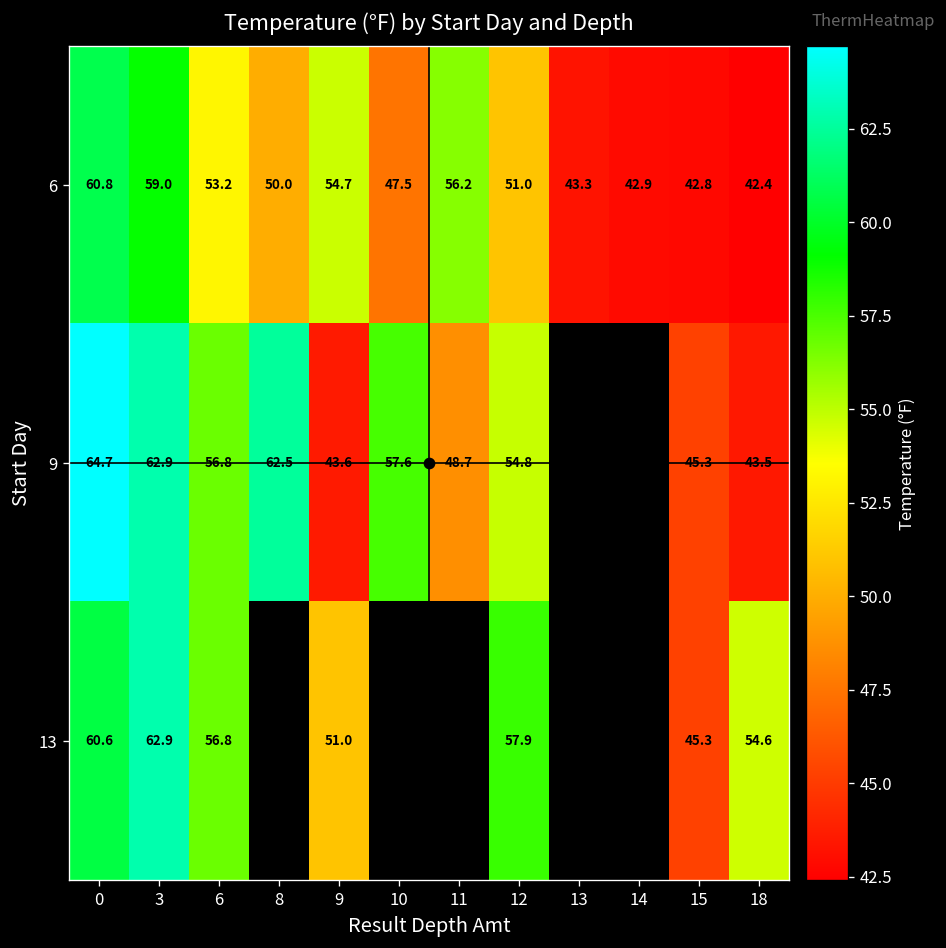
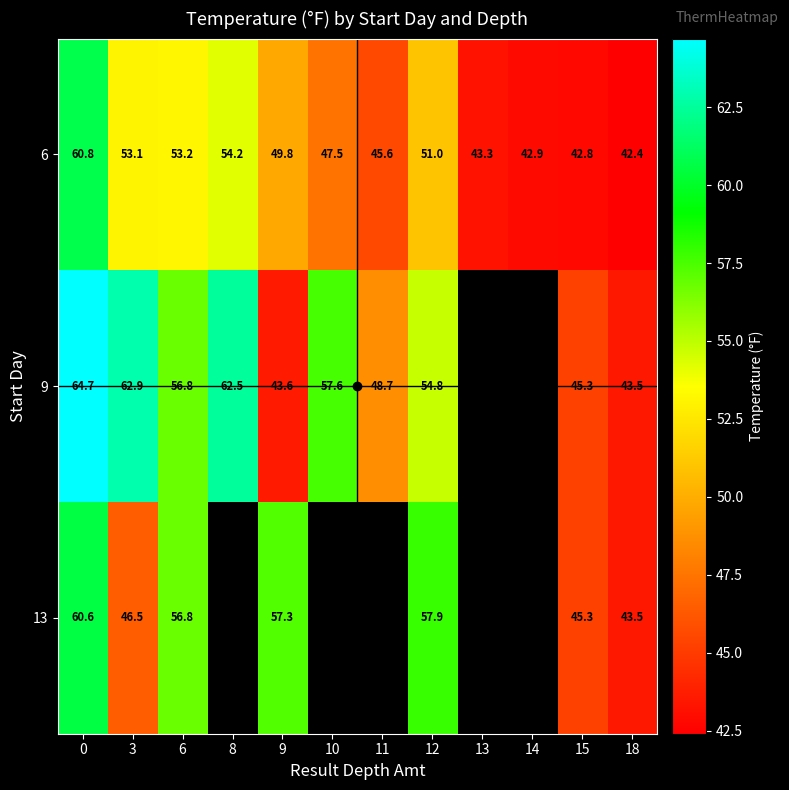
  {
    "6": {
      "0": 60.8,
-     "3": 59.0,
+     "3": 53.1,
      "6": 53.2,
-     "8": 50.0,
-     "9": 54.7,
+     "8": 54.2,
+     "9": 49.8,
      "10": 47.5,
-     "11": 56.2,
+     "11": 45.6,
      "12": 51.0,
      "13": 43.3,
      "14": 42.9,
      "15": 42.8,
      "18": 42.4
    },
    "9": {
      "0": 64.7,
      "3": 62.9,
      "6": 56.8,
      "8": 62.5,
      "9": 43.6,
      "10": 57.6,
      "11": 48.7,
      "12": 54.8,
      "15": 45.3,
      "18": 43.5
    },
    "13": {
      "0": 60.6,
-     "3": 62.9,
+     "3": 46.5,
      "6": 56.8,
-     "9": 51.0,
+     "9": 57.3,
      "12": 57.9,
      "15": 45.3,
-     "18": 54.6
+     "18": 43.5
    }
  }
